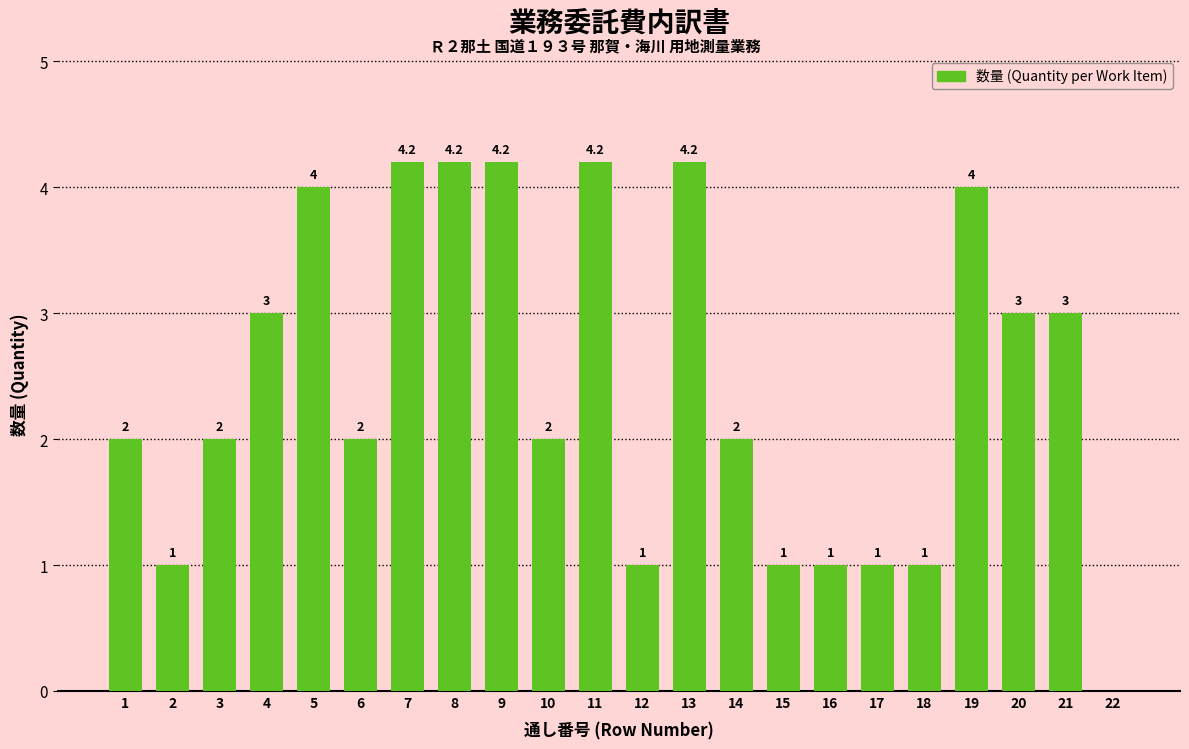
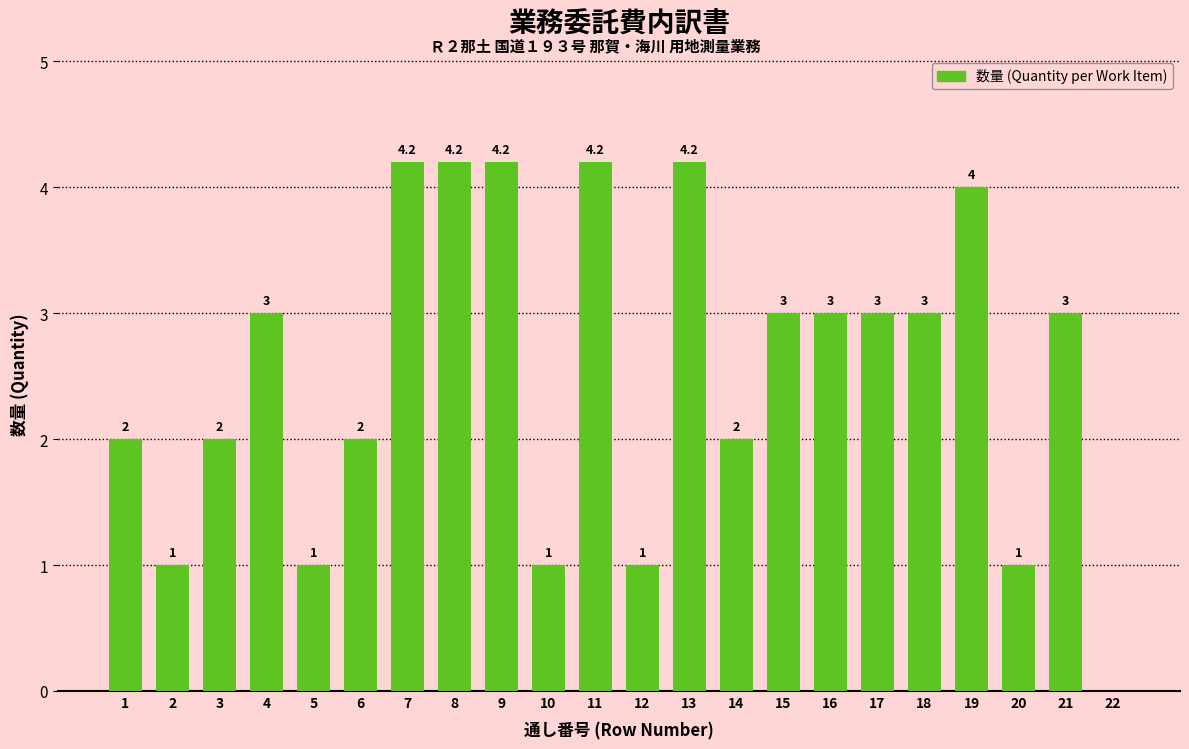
  {
    "1": 2,
    "2": 1,
    "3": 2,
    "4": 3,
-   "5": 4,
+   "5": 1,
    "6": 2,
    "7": 4.2,
    "8": 4.2,
    "9": 4.2,
-   "10": 2,
+   "10": 1,
    "11": 4.2,
    "12": 1,
    "13": 4.2,
    "14": 2,
-   "15": 1,
-   "16": 1,
-   "17": 1,
-   "18": 1,
+   "15": 3,
+   "16": 3,
+   "17": 3,
+   "18": 3,
    "19": 4,
-   "20": 3,
+   "20": 1,
    "21": 3
  }
